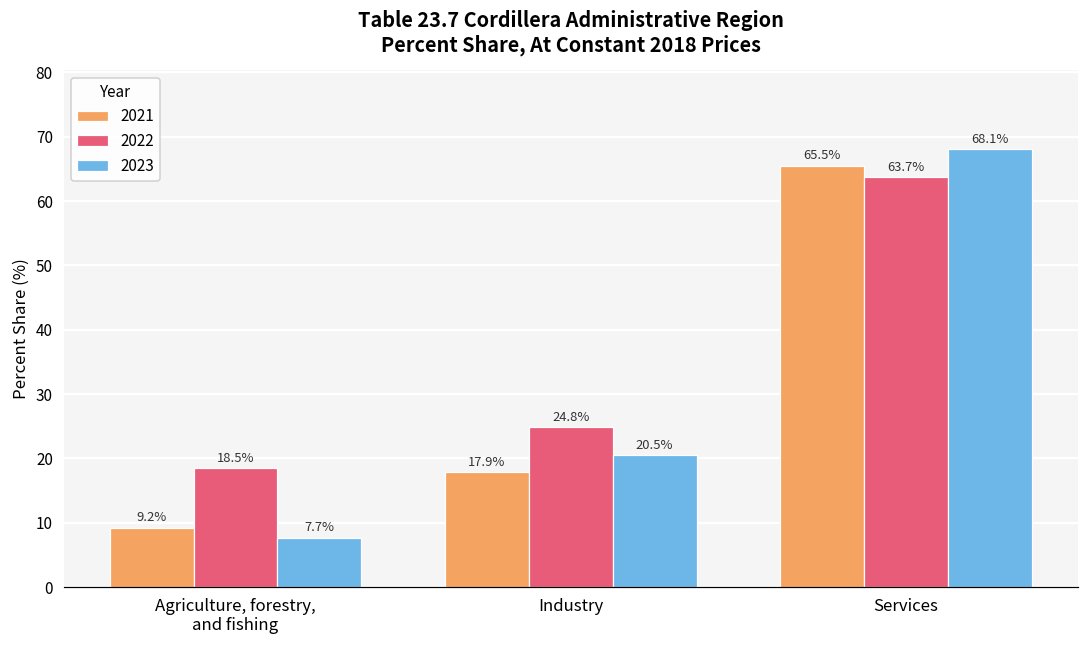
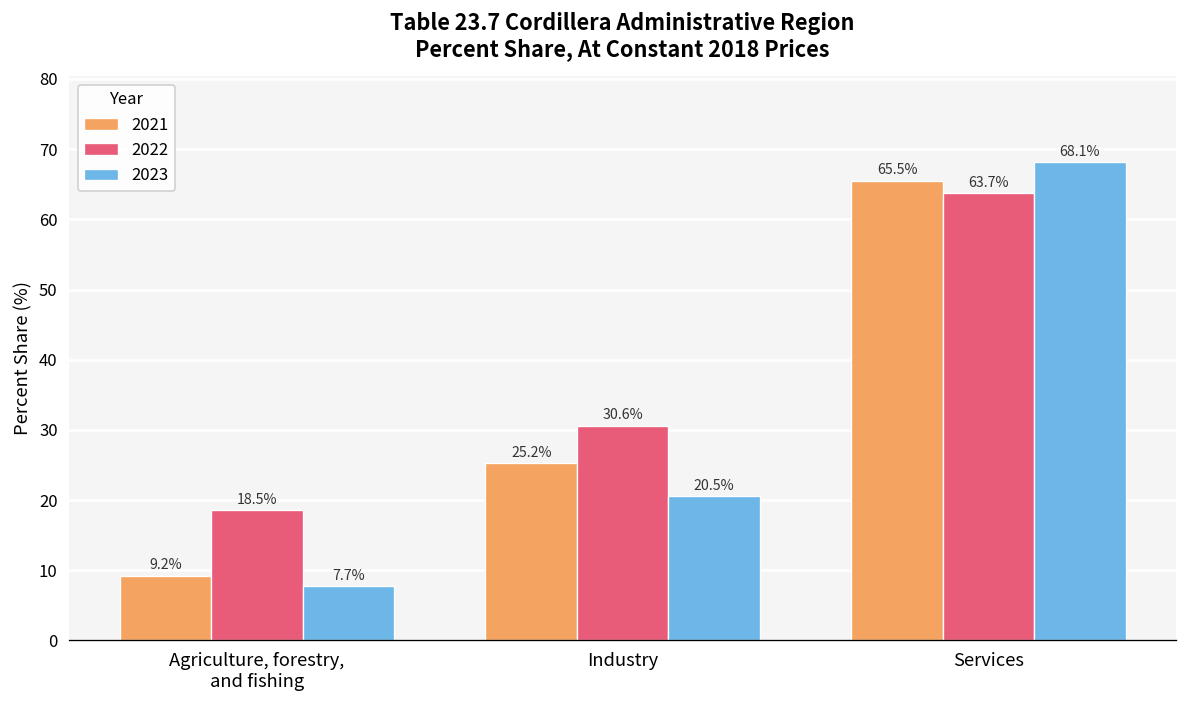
  {
    "2021": {
      "Agriculture, forestry, and fishing": "9.2%",
-     "Industry": "17.9%",
+     "Industry": "25.2%",
      "Services": "65.5%"
    },
    "2022": {
      "Agriculture, forestry, and fishing": "18.5%",
-     "Industry": "24.8%",
+     "Industry": "30.6%",
      "Services": "63.7%"
    },
    "2023": {
      "Agriculture, forestry, and fishing": "7.7%",
      "Industry": "20.5%",
      "Services": "68.1%"
    }
  }
